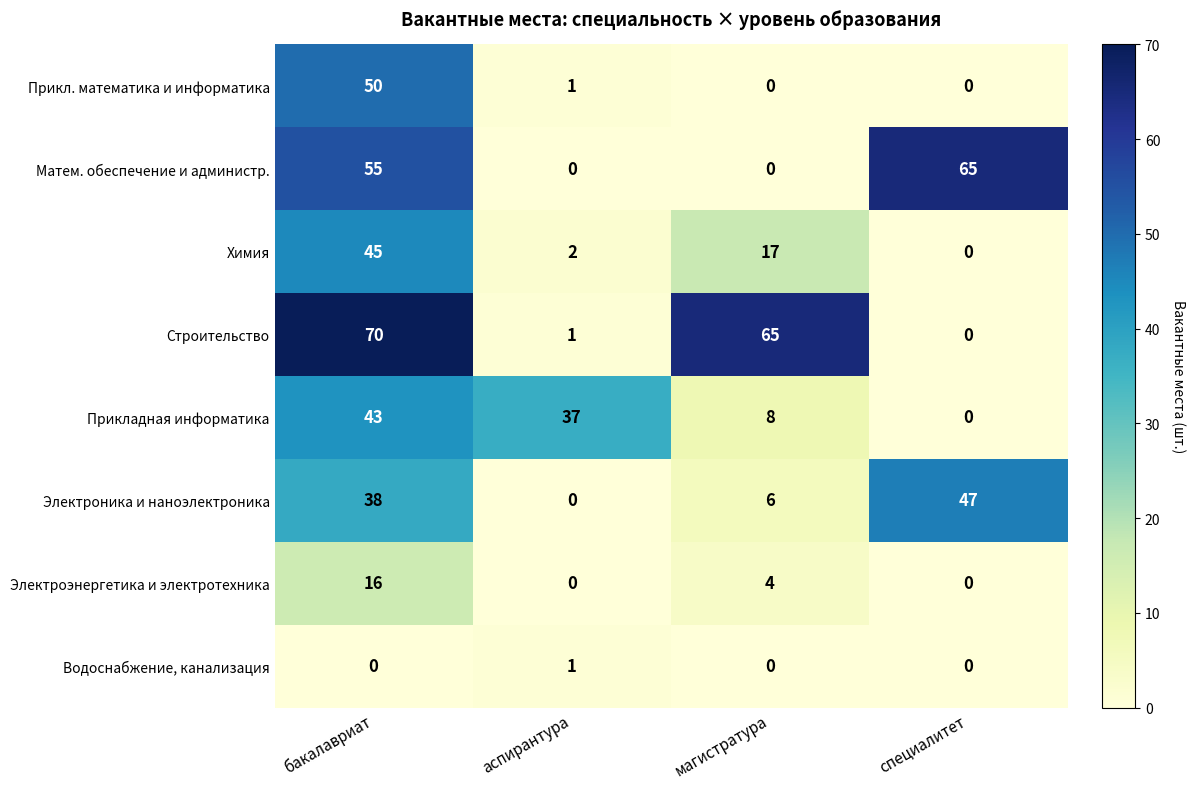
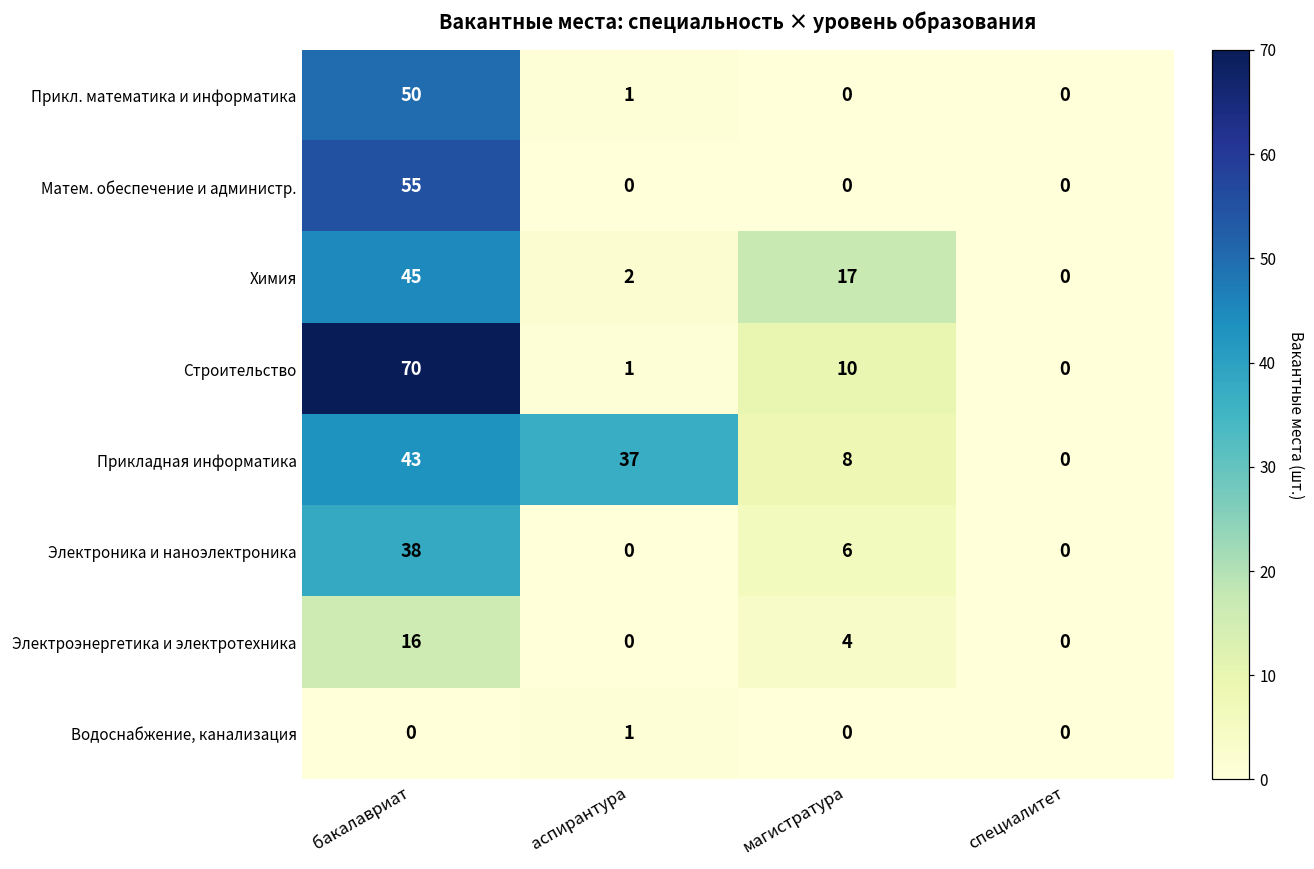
  {
    "Прикл. математика и информатика": {
      "бакалавриат": 50,
      "аспирантура": 1,
      "магистратура": 0,
      "специалитет": 0
    },
    "Матем. обеспечение и администр.": {
      "бакалавриат": 55,
      "аспирантура": 0,
      "магистратура": 0,
-     "специалитет": 65
+     "специалитет": 0
    },
    "Химия": {
      "бакалавриат": 45,
      "аспирантура": 2,
      "магистратура": 17,
      "специалитет": 0
    },
    "Строительство": {
      "бакалавриат": 70,
      "аспирантура": 1,
-     "магистратура": 65,
+     "магистратура": 10,
      "специалитет": 0
    },
    "Прикладная информатика": {
      "бакалавриат": 43,
      "аспирантура": 37,
      "магистратура": 8,
      "специалитет": 0
    },
    "Электроника и наноэлектроника": {
      "бакалавриат": 38,
      "аспирантура": 0,
      "магистратура": 6,
-     "специалитет": 47
+     "специалитет": 0
    },
    "Электроэнергетика и электротехника": {
      "бакалавриат": 16,
      "аспирантура": 0,
      "магистратура": 4,
      "специалитет": 0
    },
    "Водоснабжение, канализация": {
      "бакалавриат": 0,
      "аспирантура": 1,
      "магистратура": 0,
      "специалитет": 0
    }
  }
